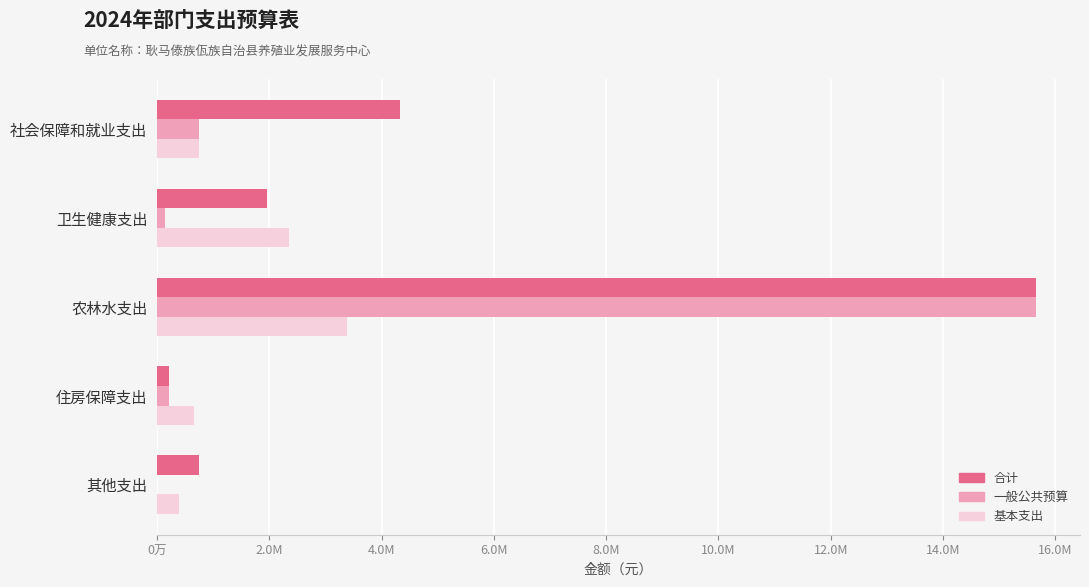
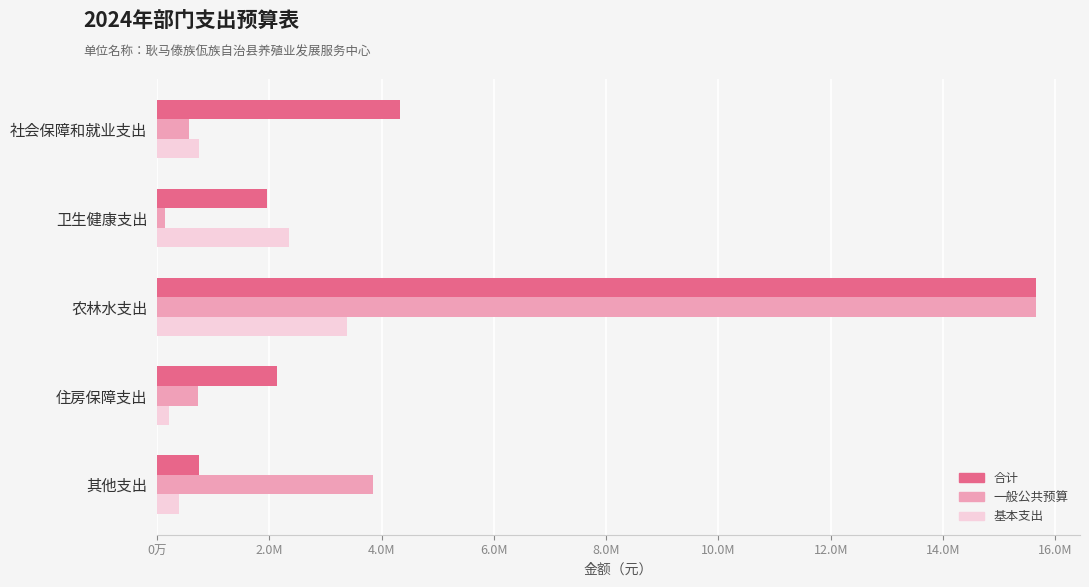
  {
    "合计": {
      "社会保障和就业支出": 4300000,
      "卫生健康支出": 2000000,
      "农林水支出": 15700000,
-     "住房保障支出": 200000,
+     "住房保障支出": 2100000,
      "其他支出": 700000
    },
    "一般公共预算": {
-     "社会保障和就业支出": 700000,
+     "社会保障和就业支出": 600000,
      "卫生健康支出": 100000,
      "农林水支出": 15700000,
-     "住房保障支出": 200000,
-     "其他支出": 0
+     "住房保障支出": 700000,
+     "其他支出": 3800000
    },
    "基本支出": {
      "社会保障和就业支出": 700000,
      "卫生健康支出": 2400000,
      "农林水支出": 3400000,
-     "住房保障支出": 700000,
+     "住房保障支出": 200000,
      "其他支出": 400000
    }
  }
